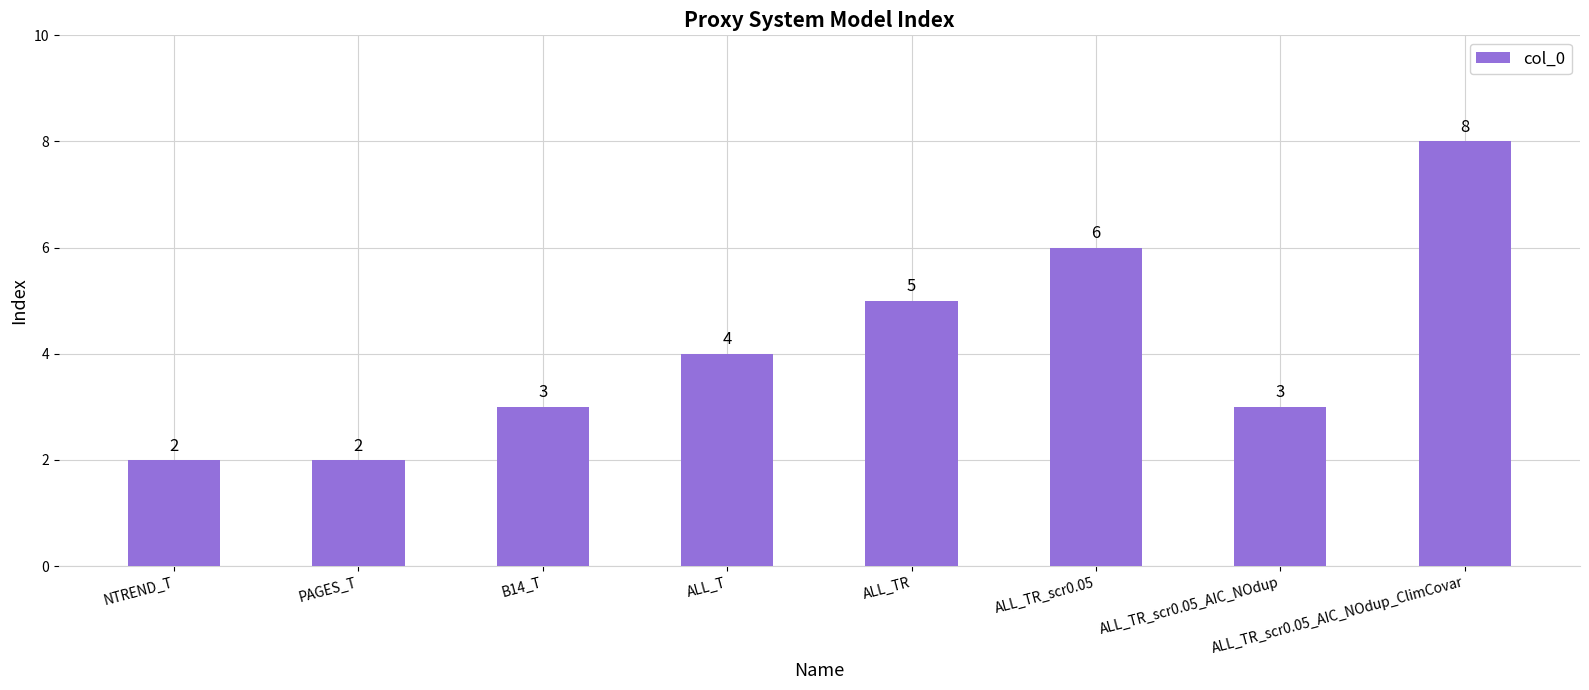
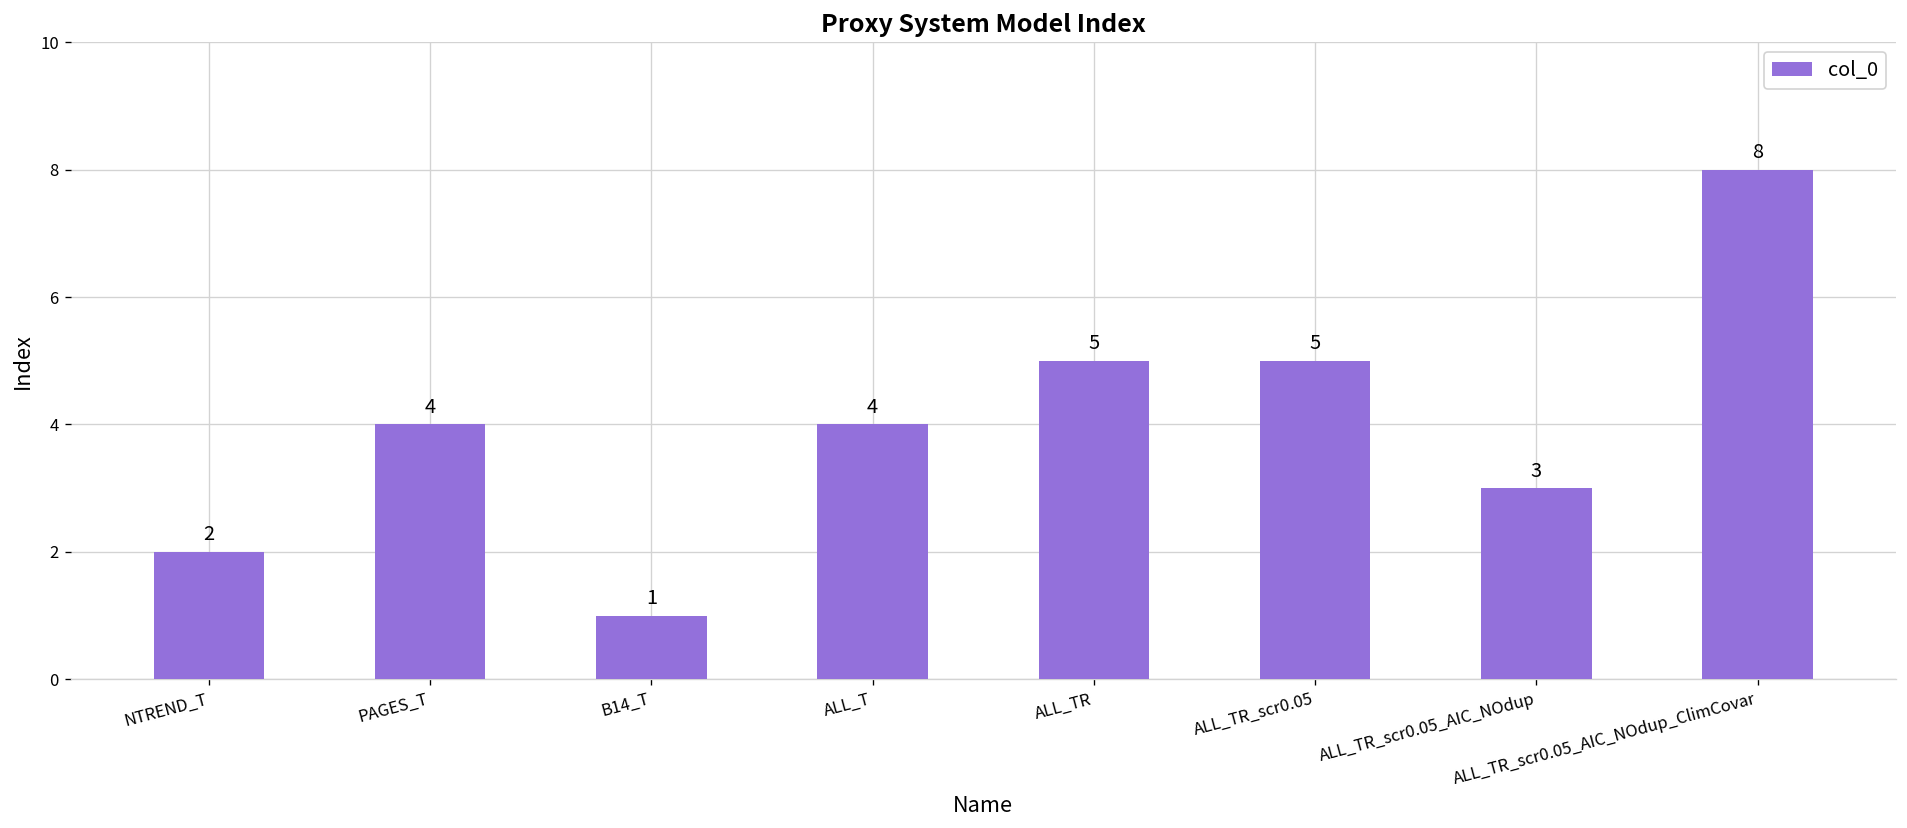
  {
    "NTREND_T": 2,
-   "PAGES_T": 2,
-   "B14_T": 3,
+   "PAGES_T": 4,
+   "B14_T": 1,
    "ALL_T": 4,
    "ALL_TR": 5,
-   "ALL_TR_scr0.05": 6,
+   "ALL_TR_scr0.05": 5,
    "ALL_TR_scr0.05_AIC_NOdup": 3,
    "ALL_TR_scr0.05_AIC_NOdup_ClimCovar": 8
  }
